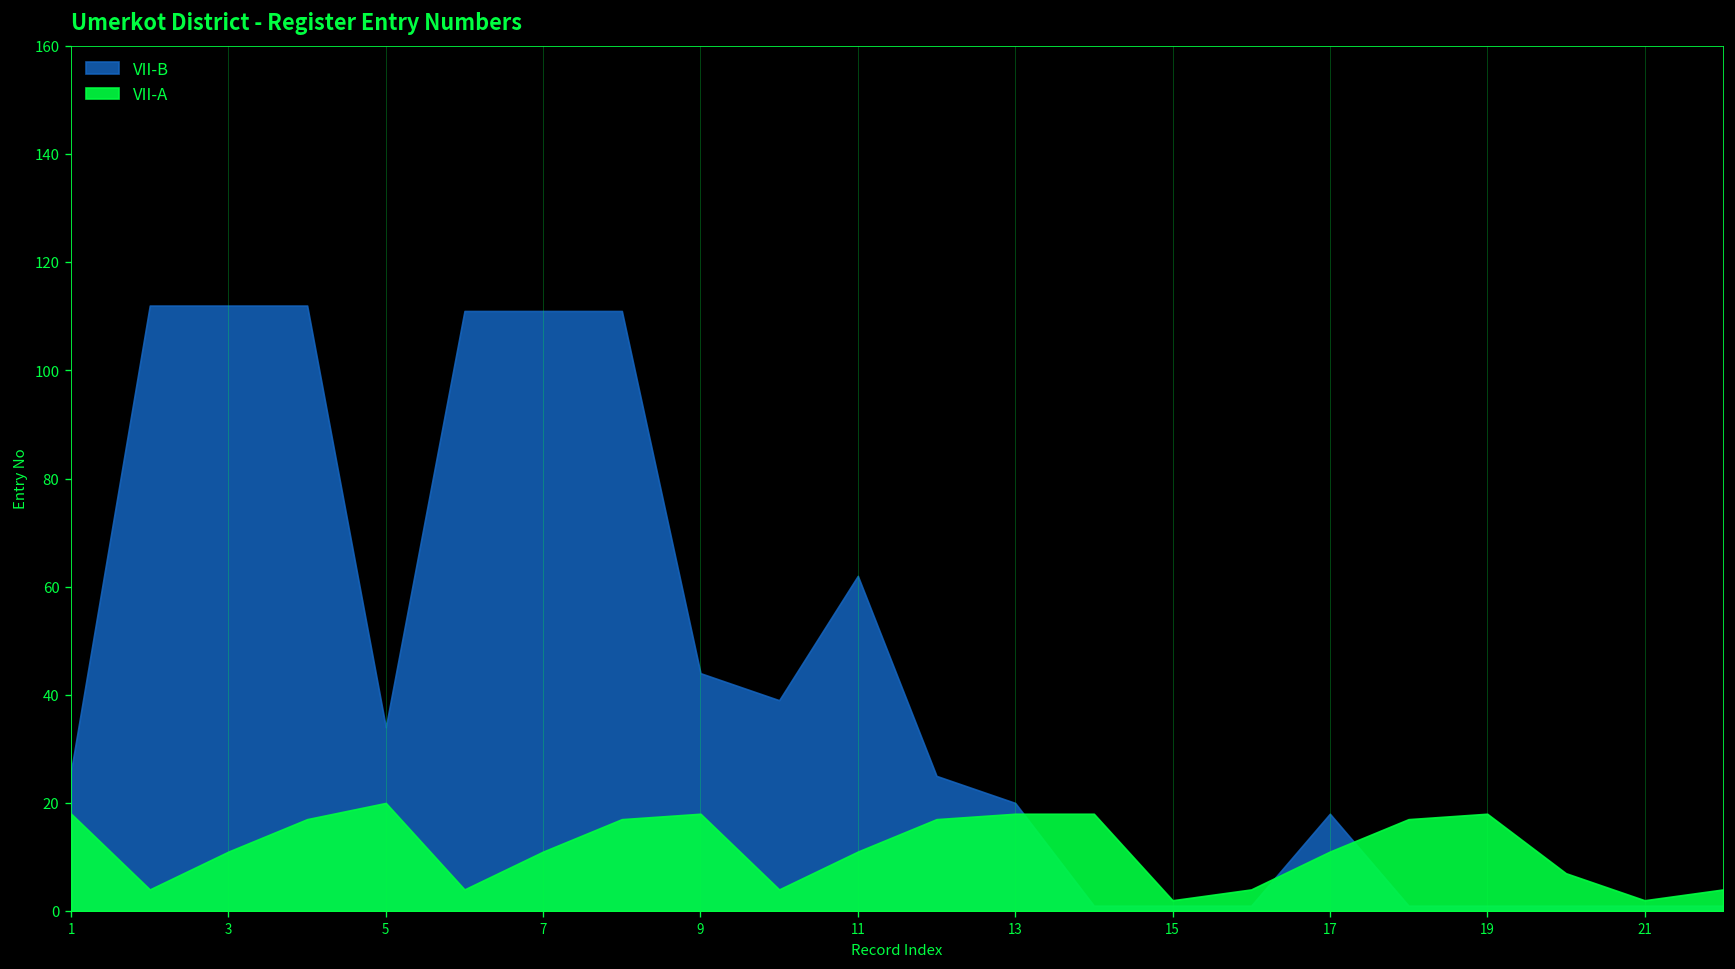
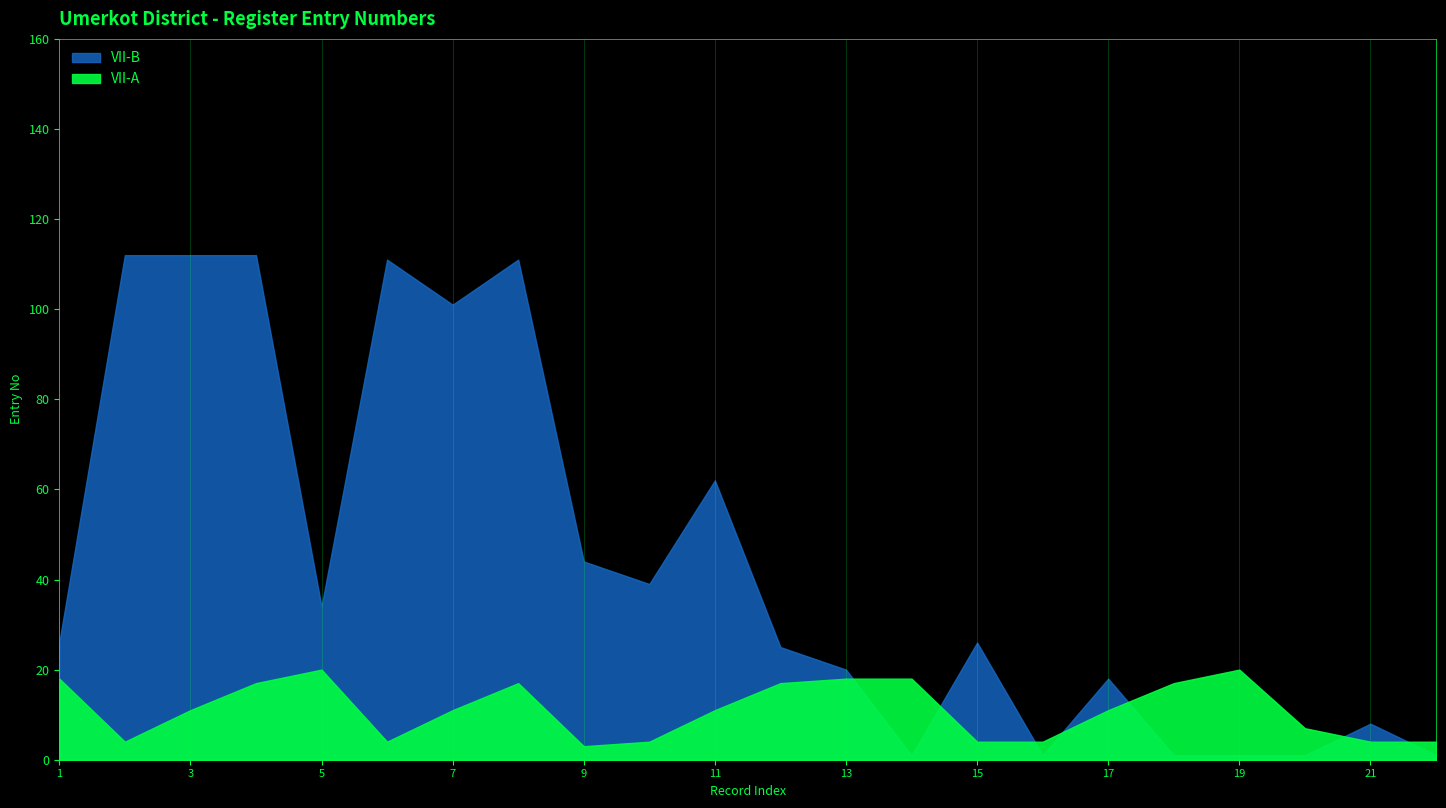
  {
    "VII-B": {
      "1": 26,
      "3": 112,
      "5": 34,
-     "7": 111,
+     "7": 101,
      "9": 44,
      "11": 62,
      "13": 20,
-     "15": 1,
+     "15": 26,
      "17": 18,
      "19": 1,
-     "21": 1
+     "21": 8
    },
    "VII-A": {
      "1": 18,
      "3": 11,
      "5": 20,
      "7": 11,
-     "9": 18,
+     "9": 3,
      "11": 11,
      "13": 18,
-     "15": 2,
+     "15": 4,
      "17": 11,
-     "19": 18,
-     "21": 2
+     "19": 20,
+     "21": 4
    }
  }
